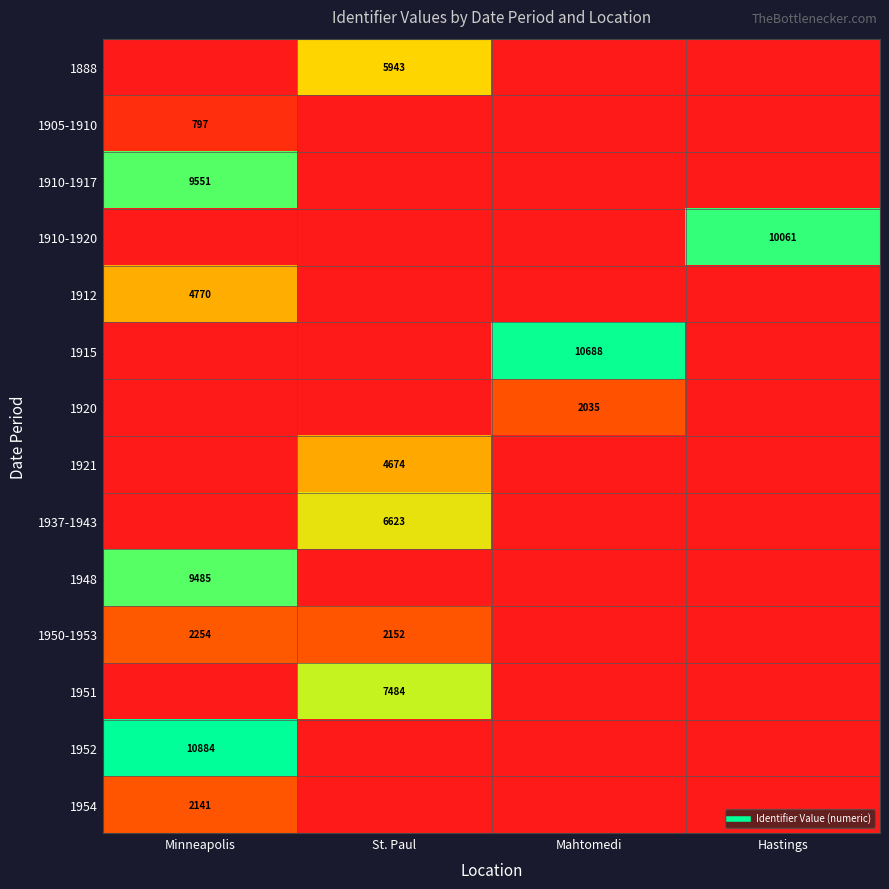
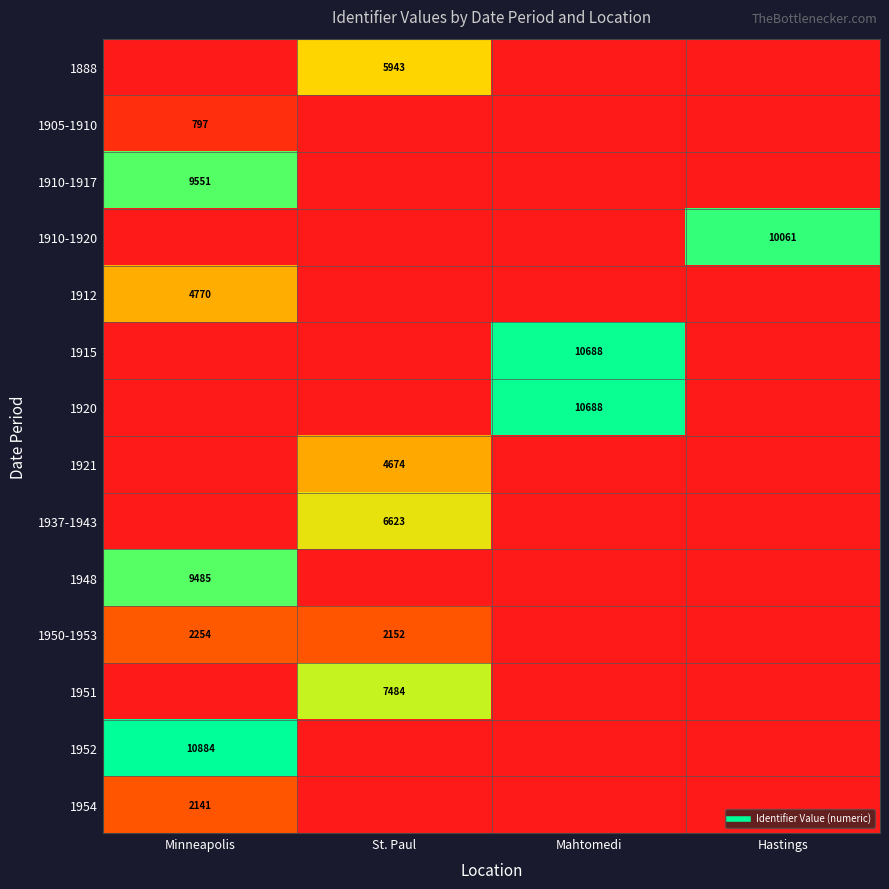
  {
    "1888": {
      "St. Paul": 5943
    },
    "1905-1910": {
      "Minneapolis": 797
    },
    "1910-1917": {
      "Minneapolis": 9551
    },
    "1910-1920": {
      "Hastings": 10061
    },
    "1912": {
      "Minneapolis": 4770
    },
    "1915": {
      "Mahtomedi": 10688
    },
    "1920": {
-     "Mahtomedi": 2035
+     "Mahtomedi": 10688
    },
    "1921": {
      "St. Paul": 4674
    },
    "1937-1943": {
      "St. Paul": 6623
    },
    "1948": {
      "Minneapolis": 9485
    },
    "1950-1953": {
      "Minneapolis": 2254,
      "St. Paul": 2152
    },
    "1951": {
      "St. Paul": 7484
    },
    "1952": {
      "Minneapolis": 10884
    },
    "1954": {
      "Minneapolis": 2141
    }
  }
